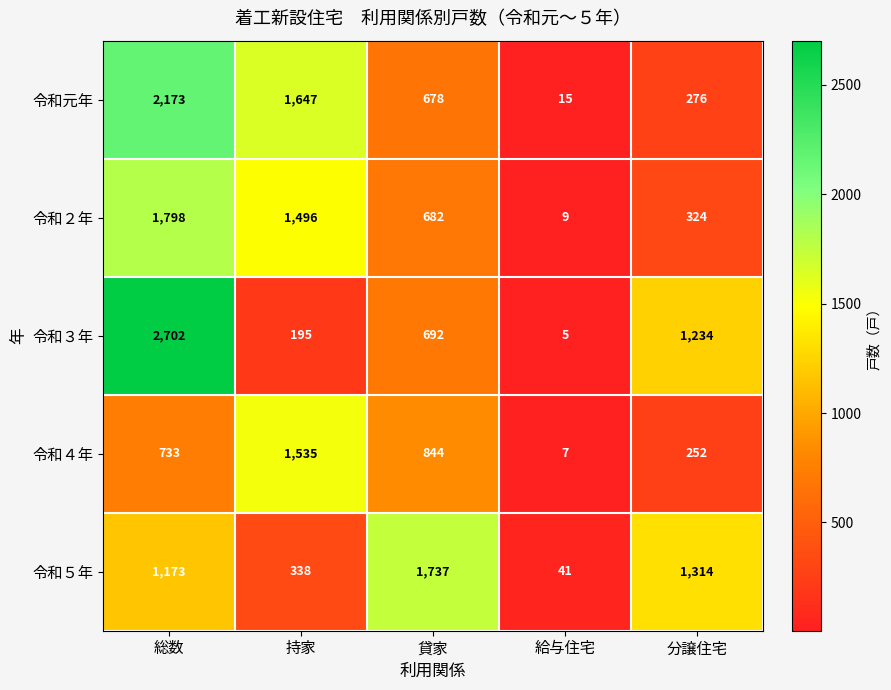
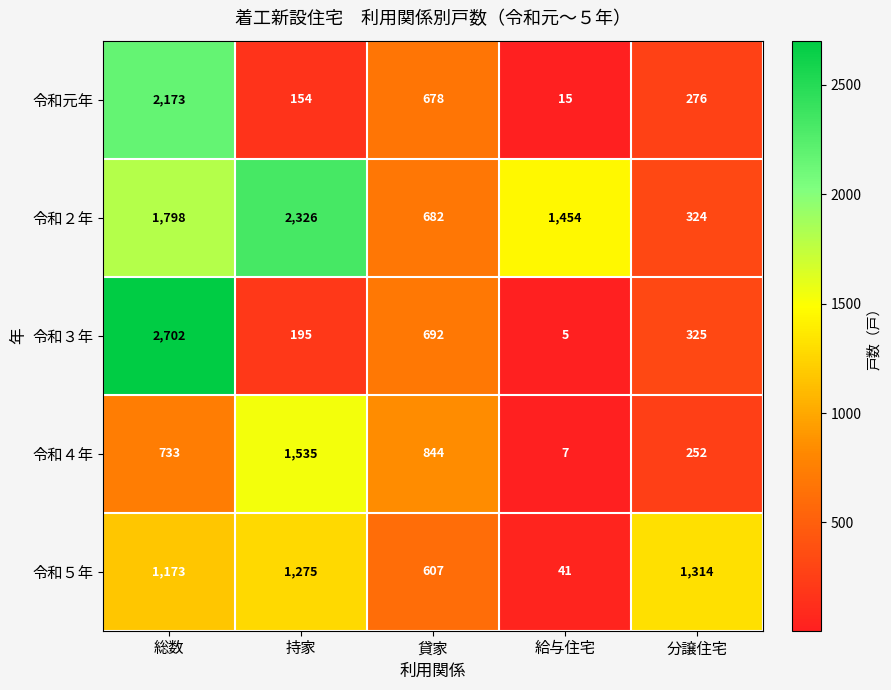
  {
    "令和元年": {
      "総数": "2,173",
-     "持家": "1,647",
+     "持家": "154",
      "貸家": "678",
      "給与住宅": "15",
      "分譲住宅": "276"
    },
    "令和２年": {
      "総数": "1,798",
-     "持家": "1,496",
+     "持家": "2,326",
      "貸家": "682",
-     "給与住宅": "9",
+     "給与住宅": "1,454",
      "分譲住宅": "324"
    },
    "令和３年": {
      "総数": "2,702",
      "持家": "195",
      "貸家": "692",
      "給与住宅": "5",
-     "分譲住宅": "1,234"
+     "分譲住宅": "325"
    },
    "令和４年": {
      "総数": "733",
      "持家": "1,535",
      "貸家": "844",
      "給与住宅": "7",
      "分譲住宅": "252"
    },
    "令和５年": {
      "総数": "1,173",
-     "持家": "338",
-     "貸家": "1,737",
+     "持家": "1,275",
+     "貸家": "607",
      "給与住宅": "41",
      "分譲住宅": "1,314"
    }
  }
